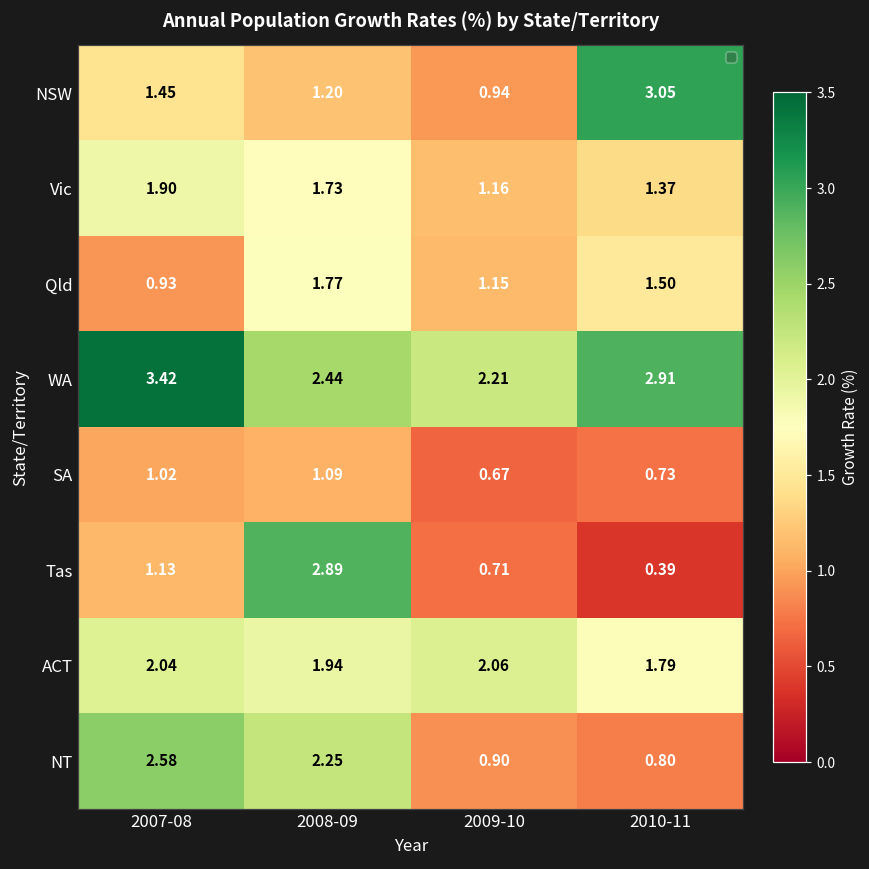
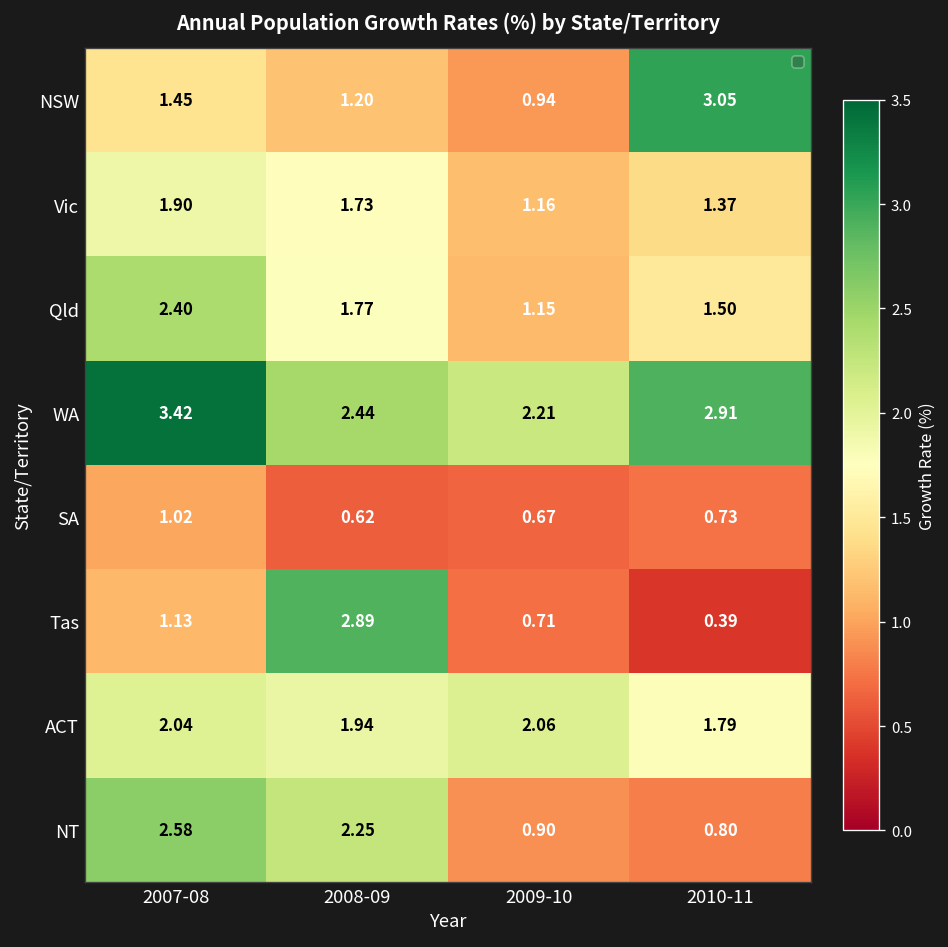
  {
    "NSW": {
      "2007-08": 1.45,
      "2008-09": 1.20,
      "2009-10": 0.94,
      "2010-11": 3.05
    },
    "Vic": {
      "2007-08": 1.90,
      "2008-09": 1.73,
      "2009-10": 1.16,
      "2010-11": 1.37
    },
    "Qld": {
-     "2007-08": 0.93,
+     "2007-08": 2.40,
      "2008-09": 1.77,
      "2009-10": 1.15,
      "2010-11": 1.50
    },
    "WA": {
      "2007-08": 3.42,
      "2008-09": 2.44,
      "2009-10": 2.21,
      "2010-11": 2.91
    },
    "SA": {
      "2007-08": 1.02,
-     "2008-09": 1.09,
+     "2008-09": 0.62,
      "2009-10": 0.67,
      "2010-11": 0.73
    },
    "Tas": {
      "2007-08": 1.13,
      "2008-09": 2.89,
      "2009-10": 0.71,
      "2010-11": 0.39
    },
    "ACT": {
      "2007-08": 2.04,
      "2008-09": 1.94,
      "2009-10": 2.06,
      "2010-11": 1.79
    },
    "NT": {
      "2007-08": 2.58,
      "2008-09": 2.25,
      "2009-10": 0.90,
      "2010-11": 0.80
    }
  }
